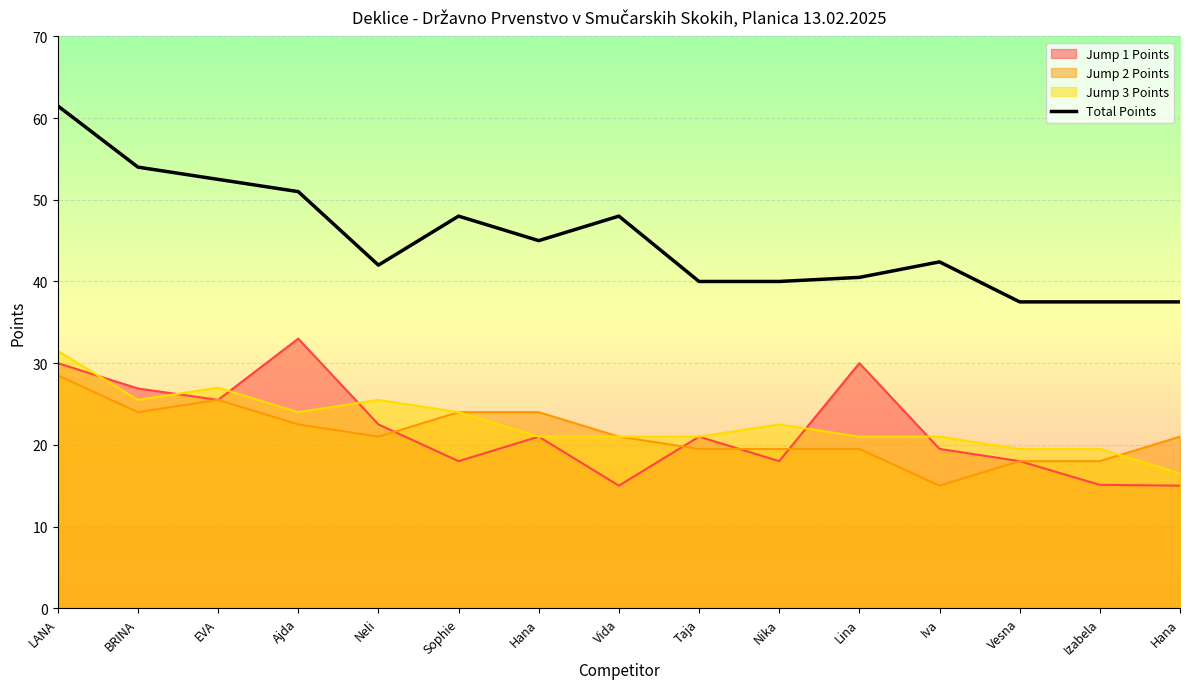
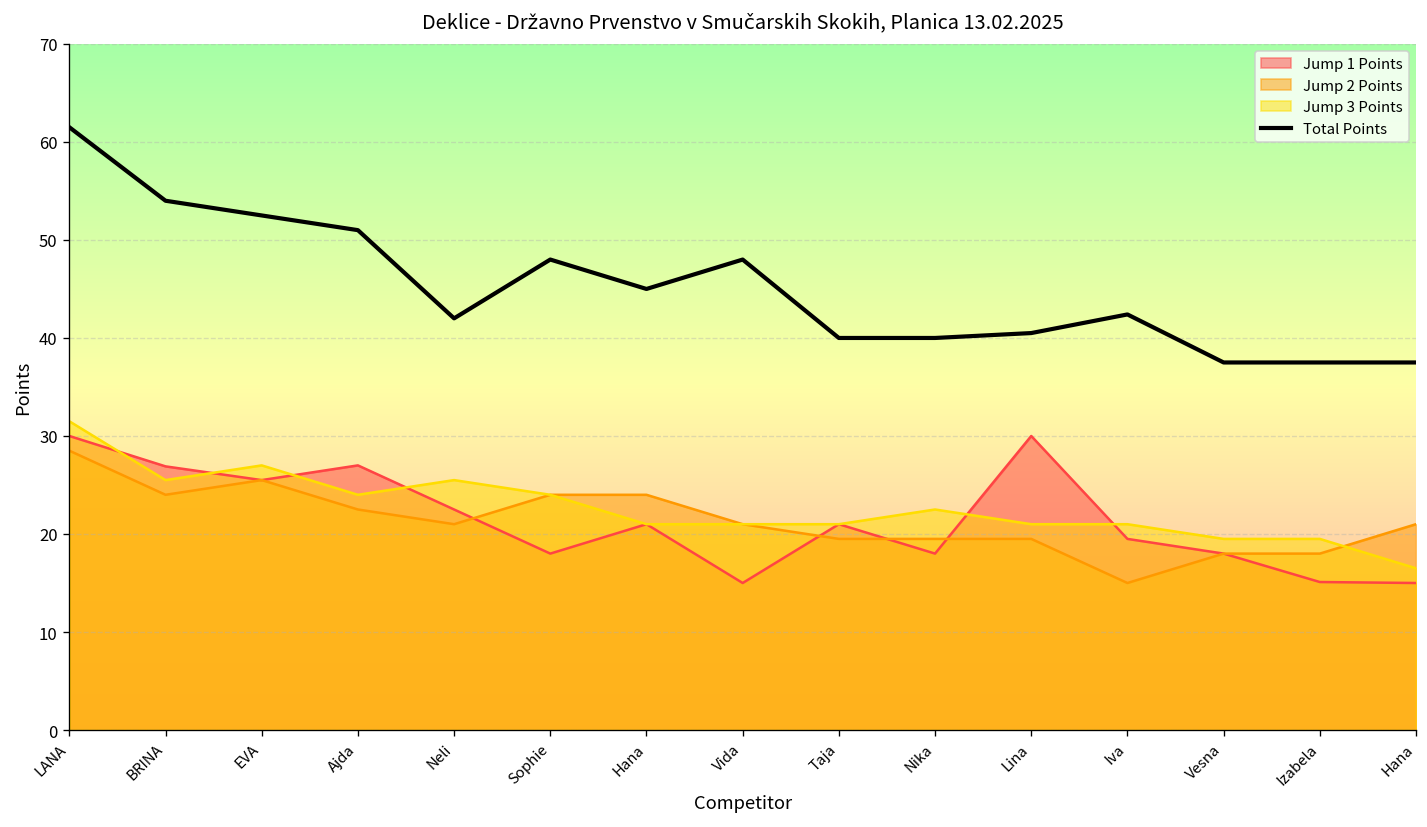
  {
    "Jump 1 Points": {
      "LANA": 30,
      "BRINA": 27,
-     "Ajda": 33,
+     "Ajda": 27,
      "Neli": 23,
      "Sophie": 18,
      "Vida": 15,
      "Nika": 18,
      "Lina": 30,
      "Iva": 20,
      "Izabela": 15
    },
    "Total Points": {
      "LANA": 62,
      "BRINA": 54,
      "EVA": 53,
      "Ajda": 51,
      "Neli": 42,
      "Sophie": 48,
      "Vida": 48,
      "Taja": 40,
      "Nika": 40,
      "Lina": 41,
      "Iva": 42,
      "Vesna": 38,
      "Izabela": 38
    }
  }
